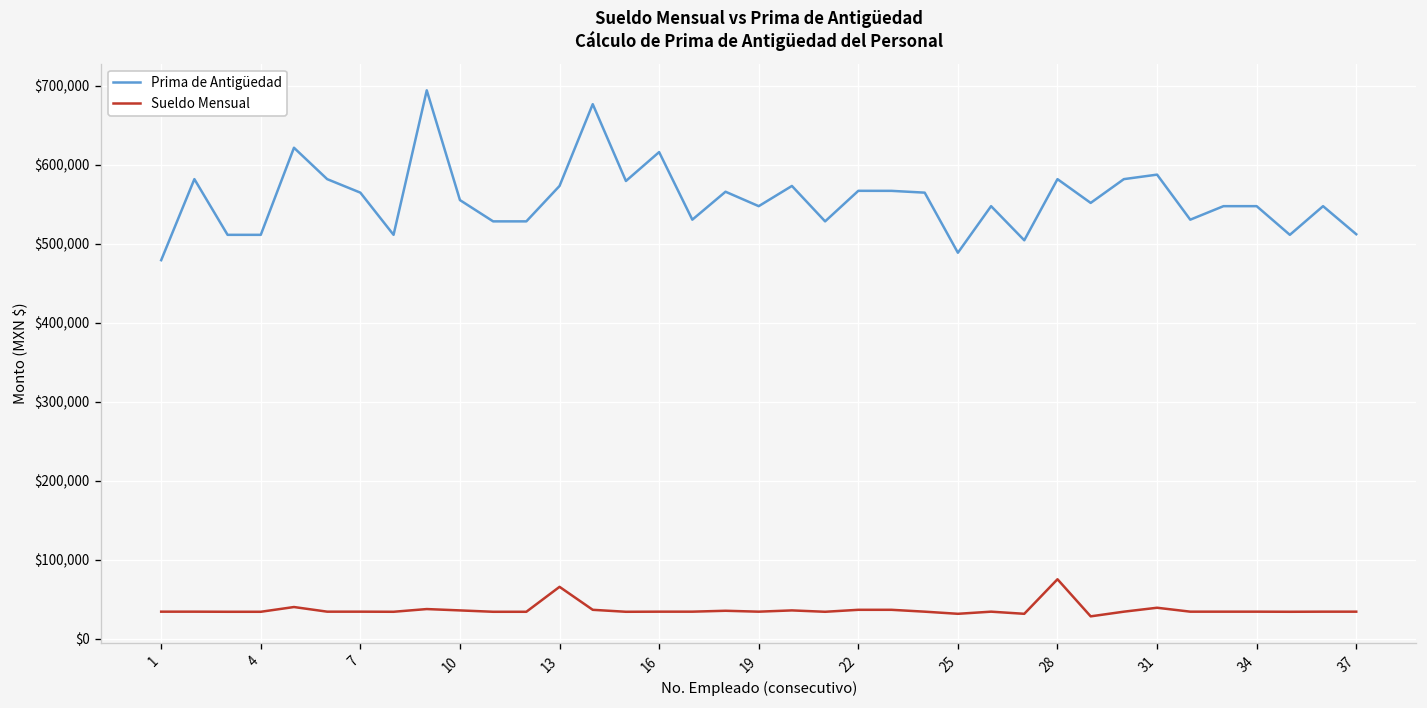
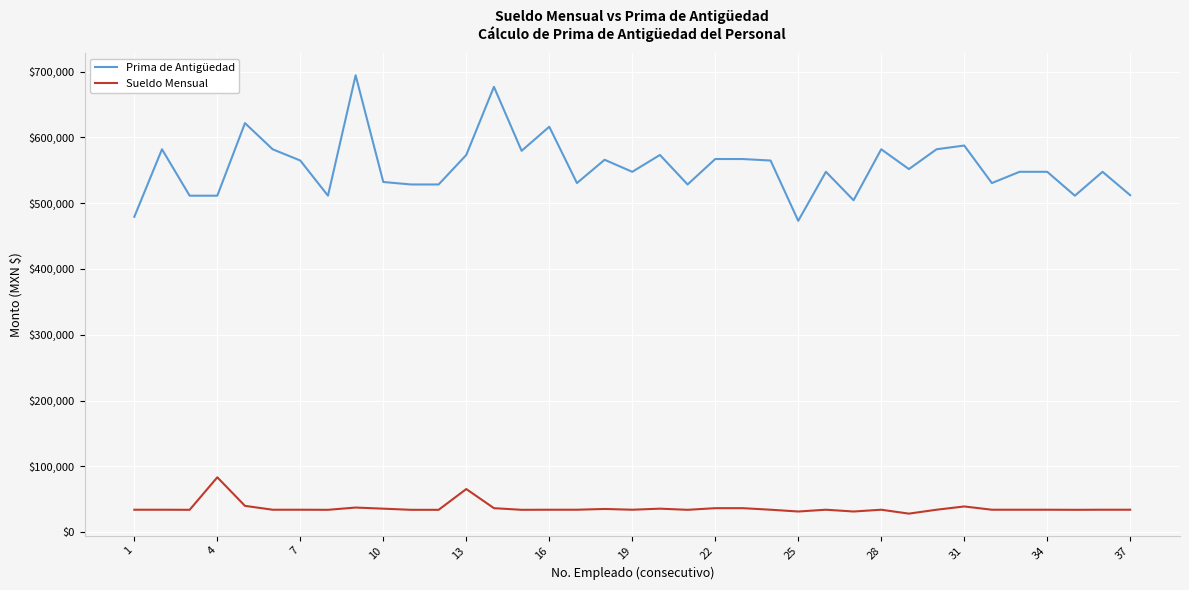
  {
    "Prima de Antigüedad": {
      "1": "$480,000",
      "4": "$510,000",
      "7": "$560,000",
-     "10": "$560,000",
+     "10": "$530,000",
      "13": "$570,000",
      "16": "$620,000",
      "19": "$550,000",
      "22": "$570,000",
-     "25": "$490,000",
+     "25": "$470,000",
      "28": "$580,000",
      "31": "$590,000",
      "34": "$550,000",
      "37": "$510,000"
    },
    "Sueldo Mensual": {
      "1": "$30,000",
-     "4": "$30,000",
+     "4": "$80,000",
      "7": "$30,000",
      "10": "$40,000",
      "13": "$70,000",
      "16": "$30,000",
      "19": "$30,000",
      "22": "$40,000",
      "25": "$30,000",
-     "28": "$80,000",
+     "28": "$30,000",
      "31": "$40,000",
      "34": "$30,000",
      "37": "$30,000"
    }
  }
